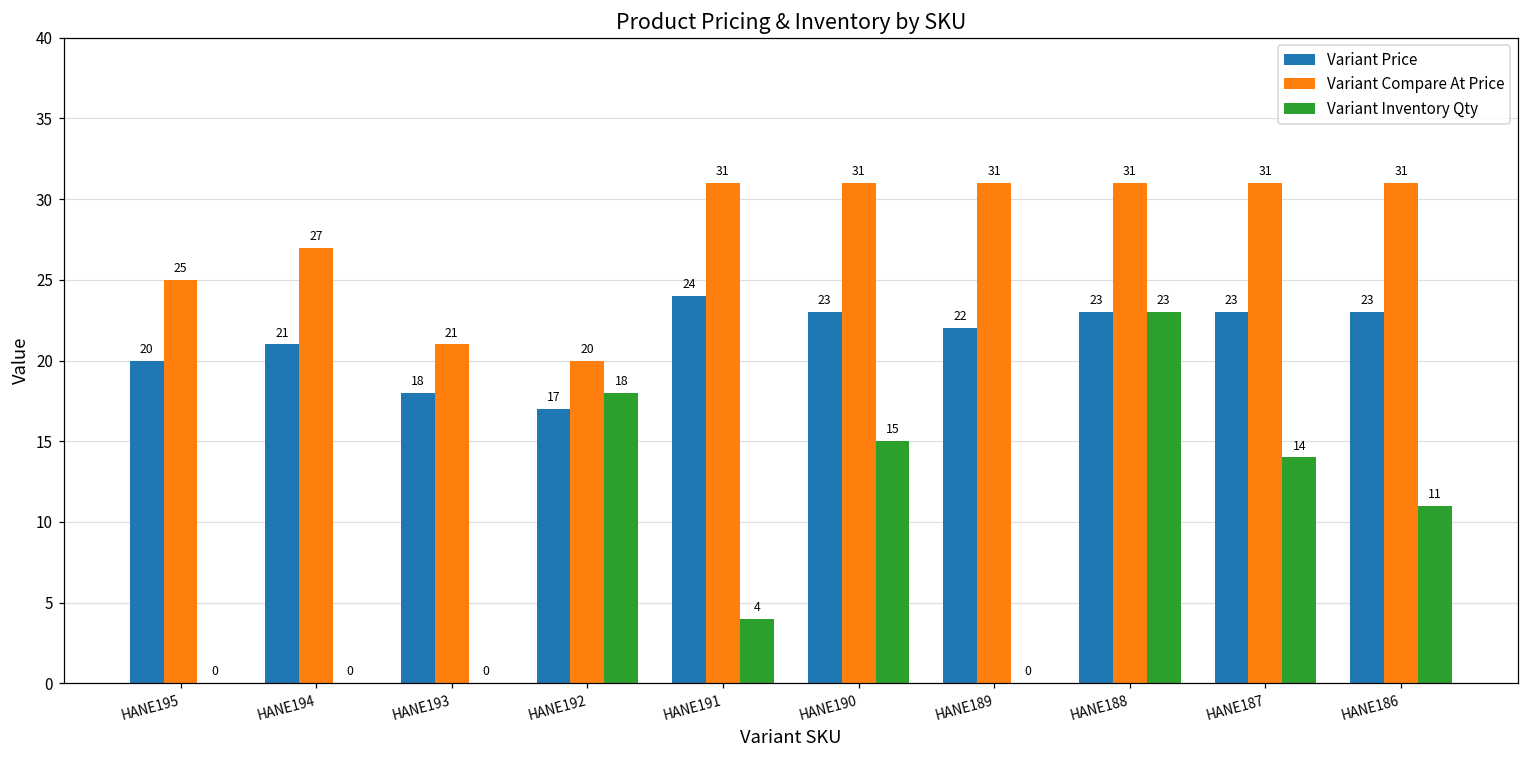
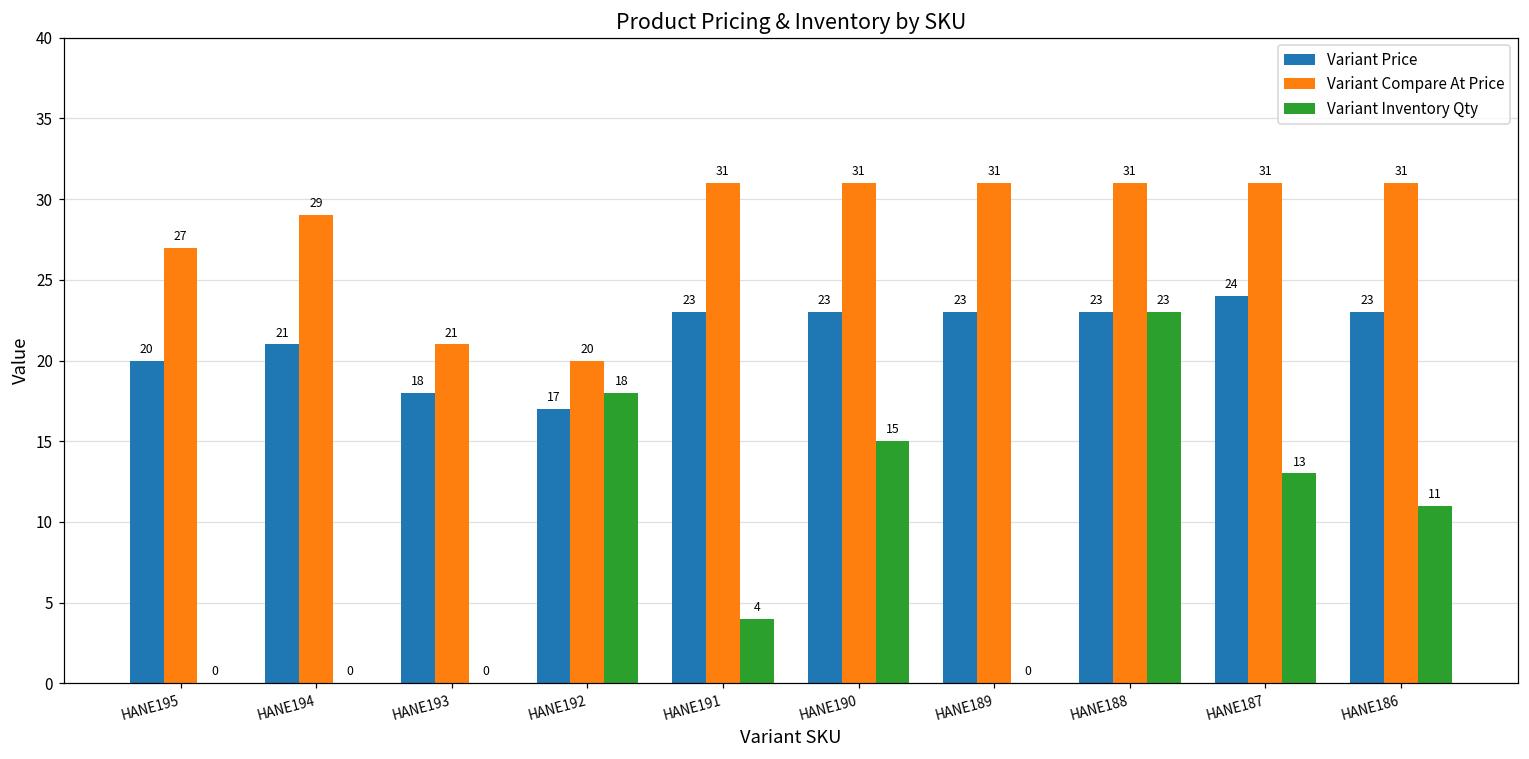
  {
    "Variant Price": {
      "HANE195": 20,
      "HANE194": 21,
      "HANE193": 18,
      "HANE192": 17,
-     "HANE191": 24,
+     "HANE191": 23,
      "HANE190": 23,
-     "HANE189": 22,
+     "HANE189": 23,
      "HANE188": 23,
-     "HANE187": 23,
+     "HANE187": 24,
      "HANE186": 23
    },
    "Variant Compare At Price": {
-     "HANE195": 25,
-     "HANE194": 27,
+     "HANE195": 27,
+     "HANE194": 29,
      "HANE193": 21,
      "HANE192": 20,
      "HANE191": 31,
      "HANE190": 31,
      "HANE189": 31,
      "HANE188": 31,
      "HANE187": 31,
      "HANE186": 31
    },
    "Variant Inventory Qty": {
      "HANE195": 0,
      "HANE194": 0,
      "HANE193": 0,
      "HANE192": 18,
      "HANE191": 4,
      "HANE190": 15,
      "HANE189": 0,
      "HANE188": 23,
-     "HANE187": 14,
+     "HANE187": 13,
      "HANE186": 11
    }
  }
